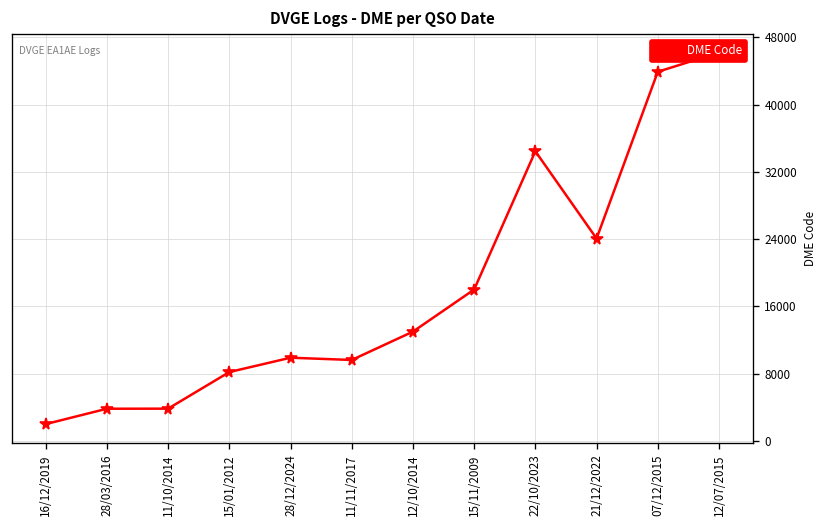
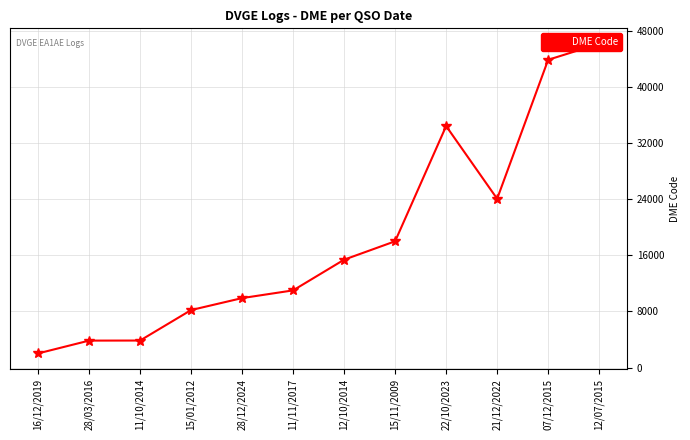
  {
    "16/12/2019": 2000,
    "28/03/2016": 4000,
    "11/10/2014": 4000,
    "15/01/2012": 8000,
    "28/12/2024": 10000,
-   "11/11/2017": 10000,
-   "12/10/2014": 13000,
+   "11/11/2017": 11000,
+   "12/10/2014": 15000,
    "15/11/2009": 18000,
    "22/10/2023": 34000,
    "21/12/2022": 24000,
    "07/12/2015": 44000
  }
